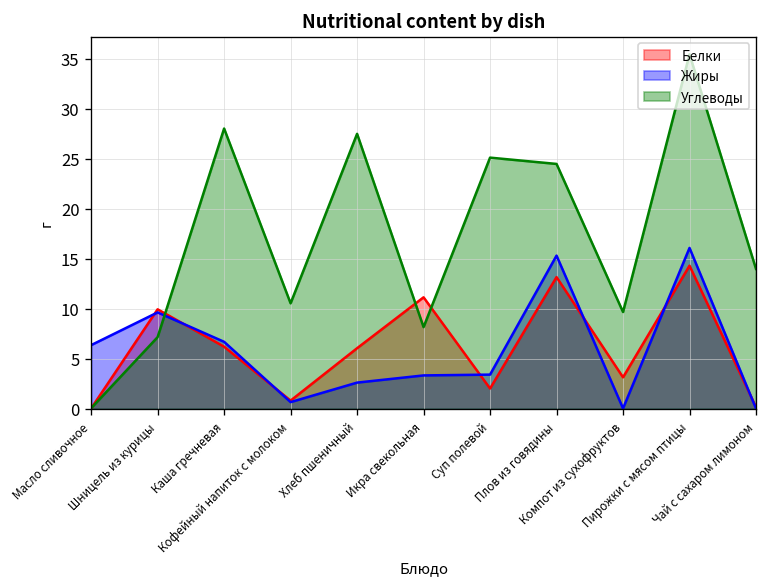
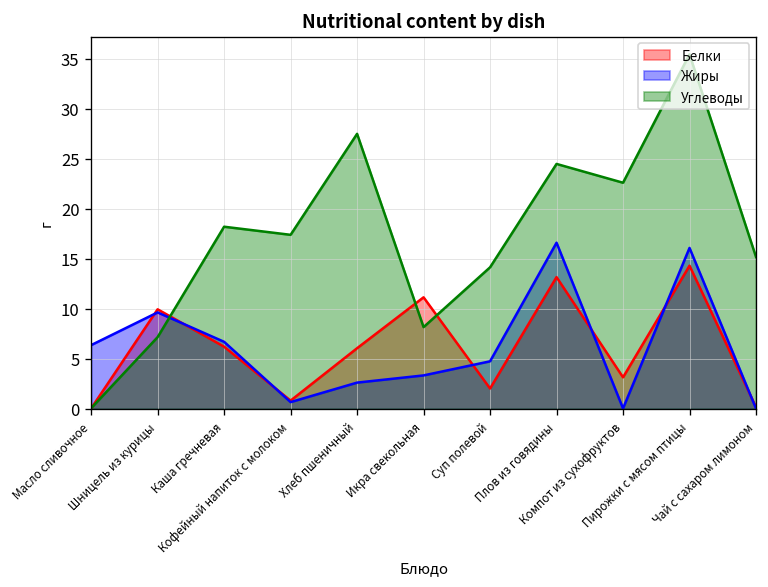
  {
    "Белки": {
      "Шницель из курицы": 10,
      "Каша гречневая": 6,
      "Хлеб пшеничный": 6,
      "Икра свекольная": 11,
      "Суп полевой": 2,
      "Плов из говядины": 13,
      "Компот из сухофруктов": 3,
      "Пирожки с мясом птицы": 14
    },
    "Жиры": {
      "Масло сливочное": 6,
      "Шницель из курицы": 10,
      "Каша гречневая": 7,
      "Хлеб пшеничный": 3,
      "Икра свекольная": 3,
-     "Суп полевой": 3,
-     "Плов из говядины": 15,
+     "Суп полевой": 5,
+     "Плов из говядины": 17,
      "Компот из сухофруктов": 0,
      "Пирожки с мясом птицы": 16
    },
    "Углеводы": {
      "Шницель из курицы": 7,
-     "Каша гречневая": 28,
-     "Кофейный напиток с молоком": 11,
+     "Каша гречневая": 18,
+     "Кофейный напиток с молоком": 17,
      "Хлеб пшеничный": 28,
      "Икра свекольная": 8,
-     "Суп полевой": 25,
+     "Суп полевой": 14,
      "Плов из говядины": 25,
-     "Компот из сухофруктов": 10,
-     "Чай с сахаром лимоном": 14
+     "Компот из сухофруктов": 23,
+     "Чай с сахаром лимоном": 15
    }
  }
